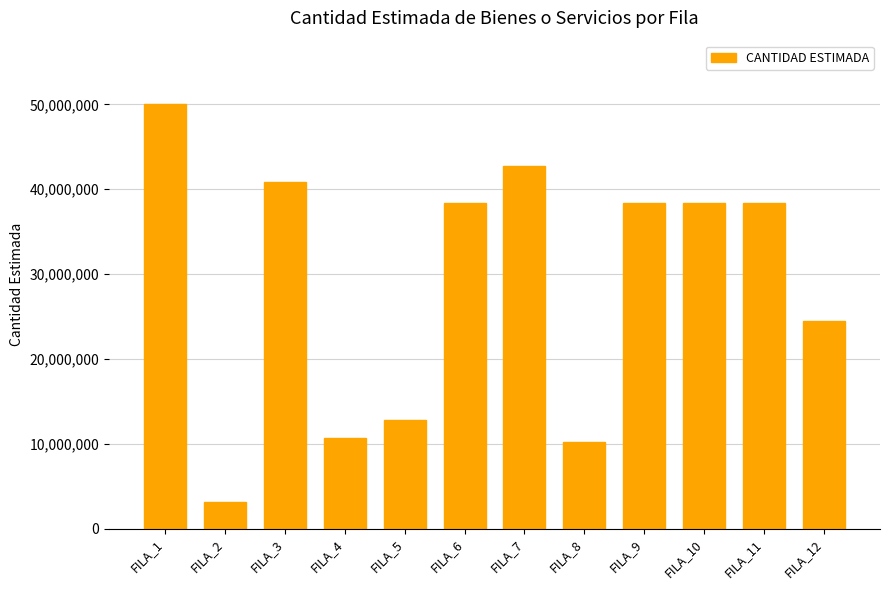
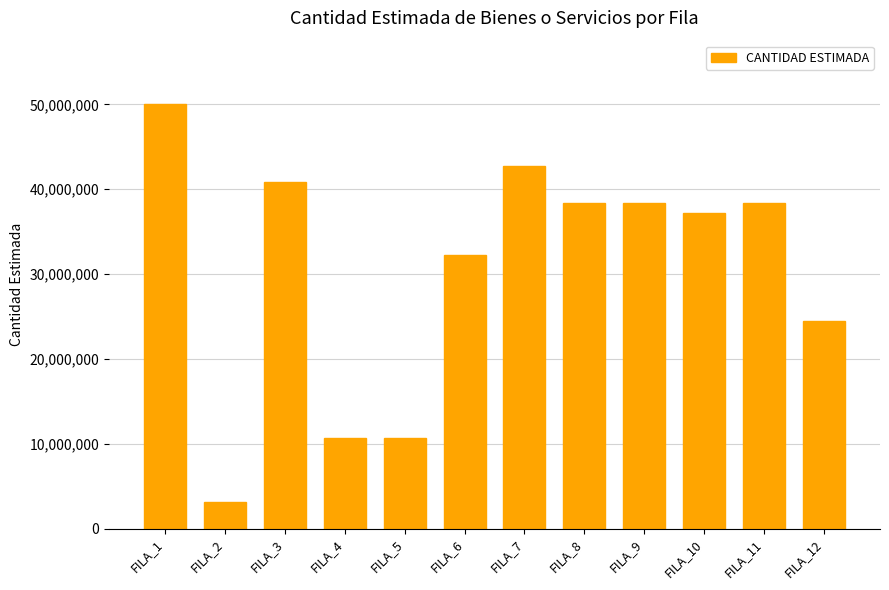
  {
    "FILA_1": "50,000,000",
    "FILA_2": "3,000,000",
    "FILA_3": "41,000,000",
    "FILA_4": "11,000,000",
-   "FILA_5": "13,000,000",
-   "FILA_6": "38,000,000",
+   "FILA_5": "11,000,000",
+   "FILA_6": "32,000,000",
    "FILA_7": "43,000,000",
-   "FILA_8": "10,000,000",
+   "FILA_8": "38,000,000",
    "FILA_9": "38,000,000",
-   "FILA_10": "38,000,000",
+   "FILA_10": "37,000,000",
    "FILA_11": "38,000,000",
    "FILA_12": "24,000,000"
  }
